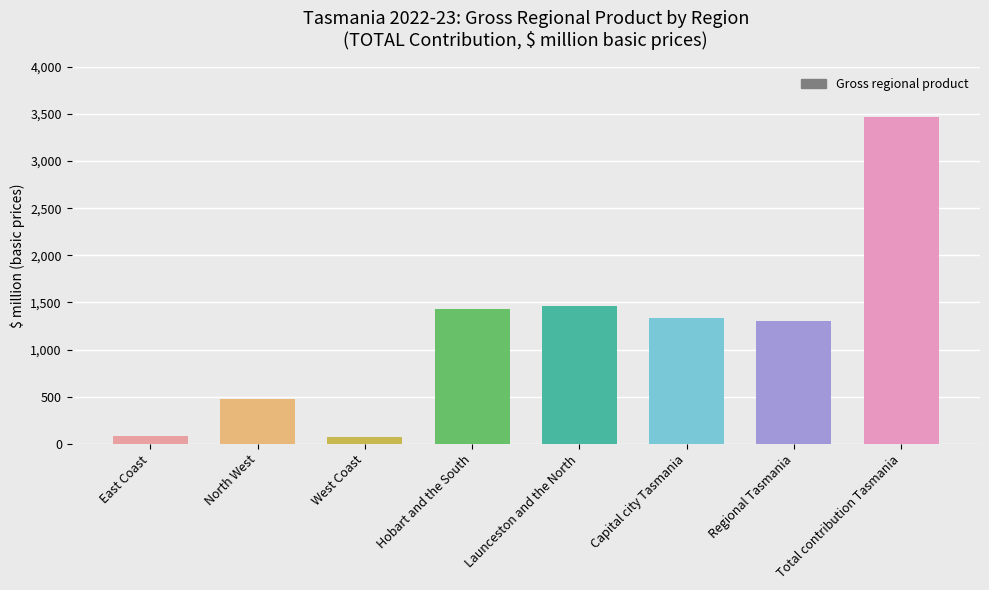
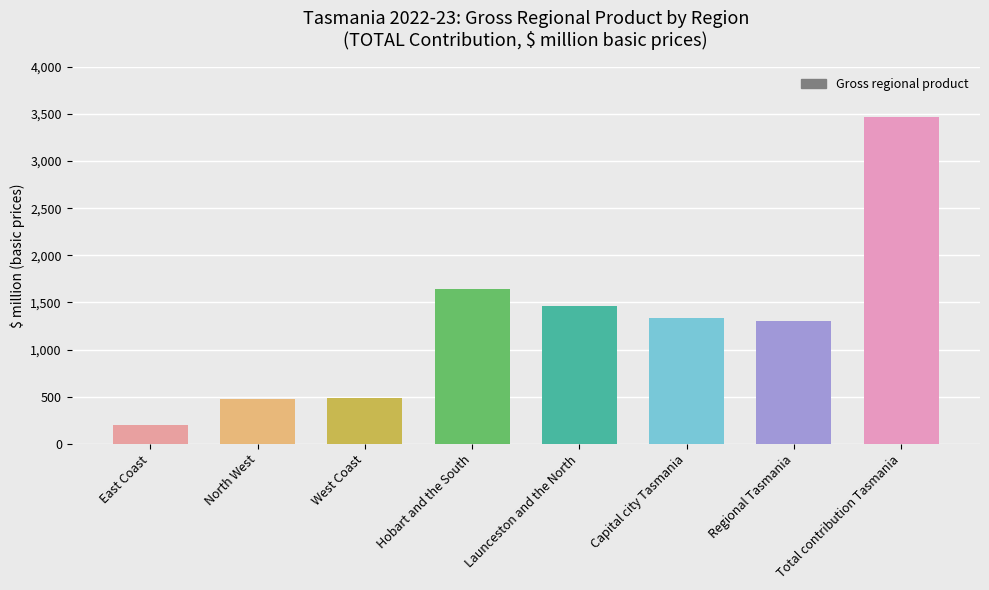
  {
-   "East Coast": "100",
+   "East Coast": "200",
    "North West": "500",
-   "West Coast": "100",
-   "Hobart and the South": "1,400",
+   "West Coast": "500",
+   "Hobart and the South": "1,600",
    "Launceston and the North": "1,500",
    "Capital city Tasmania": "1,300",
    "Regional Tasmania": "1,300",
    "Total contribution Tasmania": "3,500"
  }
